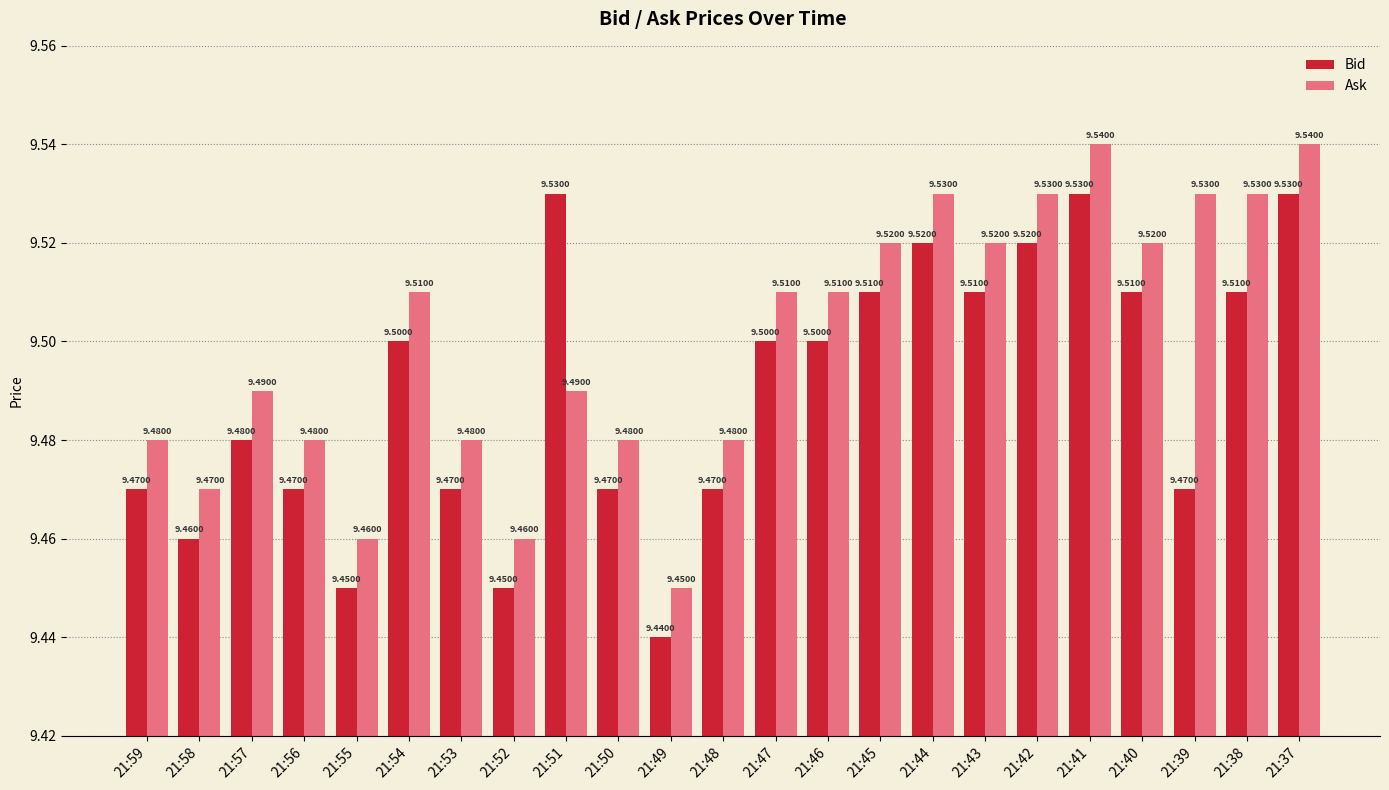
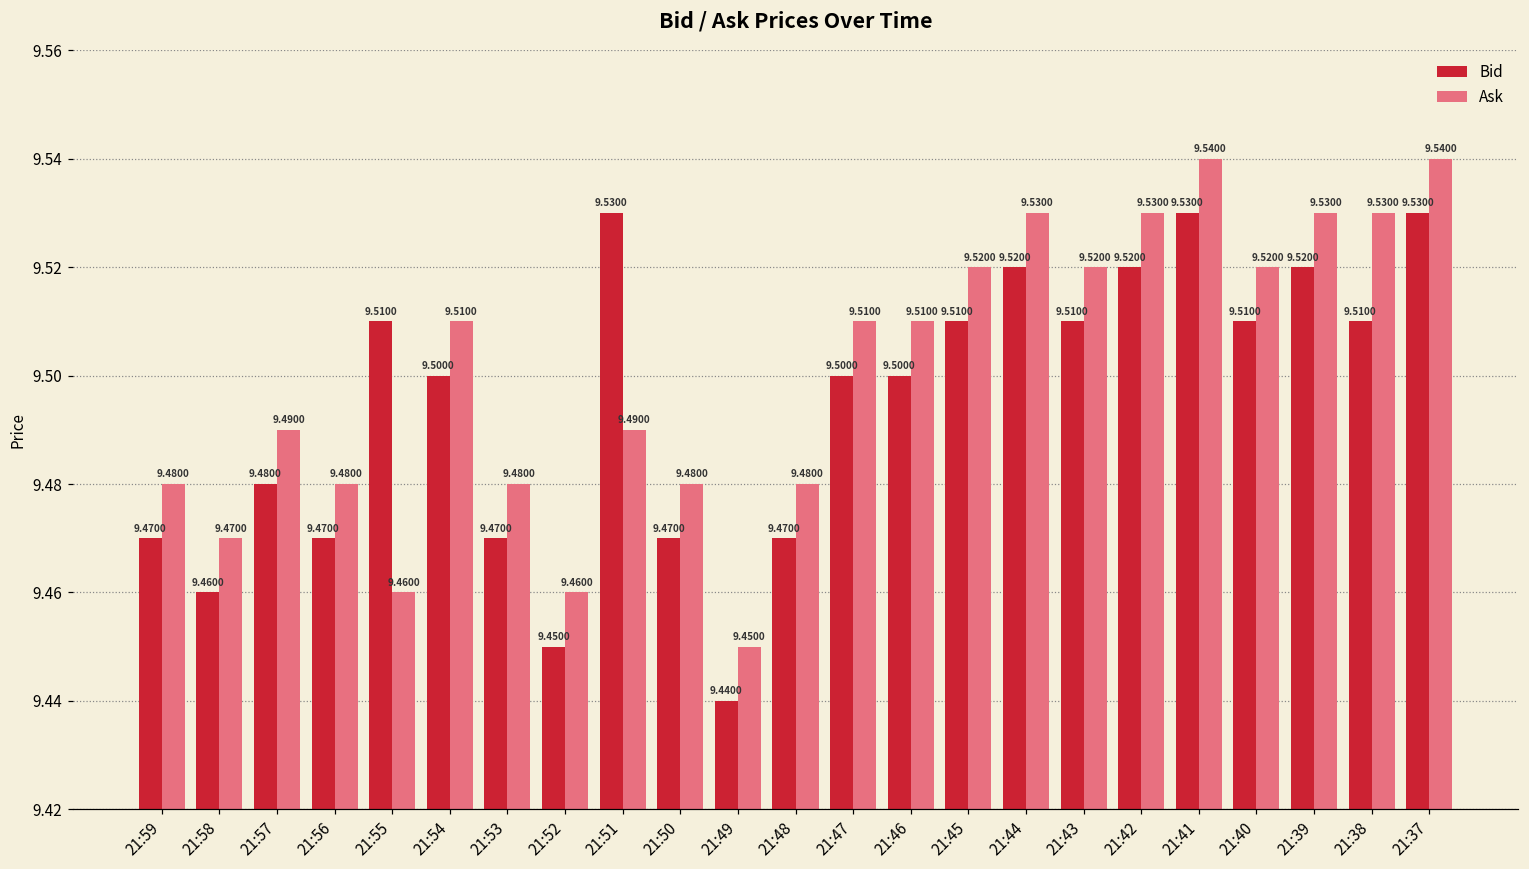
  {
    "Bid": {
      "21:59": 9.4700,
      "21:58": 9.4600,
      "21:57": 9.4800,
      "21:56": 9.4700,
-     "21:55": 9.4500,
+     "21:55": 9.5100,
      "21:54": 9.5000,
      "21:53": 9.4700,
      "21:52": 9.4500,
      "21:51": 9.5300,
      "21:50": 9.4700,
      "21:49": 9.4400,
      "21:48": 9.4700,
      "21:47": 9.5000,
      "21:46": 9.5000,
      "21:45": 9.5100,
      "21:44": 9.5200,
      "21:43": 9.5100,
      "21:42": 9.5200,
      "21:41": 9.5300,
      "21:40": 9.5100,
-     "21:39": 9.4700,
+     "21:39": 9.5200,
      "21:38": 9.5100,
      "21:37": 9.5300
    },
    "Ask": {
      "21:59": 9.4800,
      "21:58": 9.4700,
      "21:57": 9.4900,
      "21:56": 9.4800,
      "21:55": 9.4600,
      "21:54": 9.5100,
      "21:53": 9.4800,
      "21:52": 9.4600,
      "21:51": 9.4900,
      "21:50": 9.4800,
      "21:49": 9.4500,
      "21:48": 9.4800,
      "21:47": 9.5100,
      "21:46": 9.5100,
      "21:45": 9.5200,
      "21:44": 9.5300,
      "21:43": 9.5200,
      "21:42": 9.5300,
      "21:41": 9.5400,
      "21:40": 9.5200,
      "21:39": 9.5300,
      "21:38": 9.5300,
      "21:37": 9.5400
    }
  }
